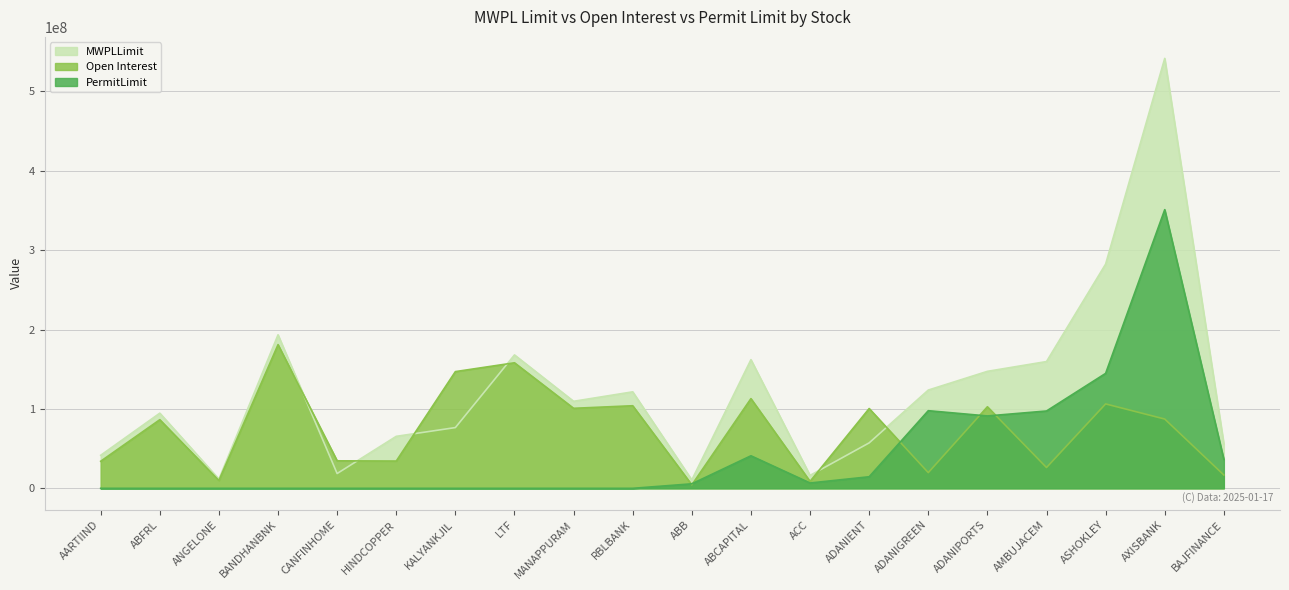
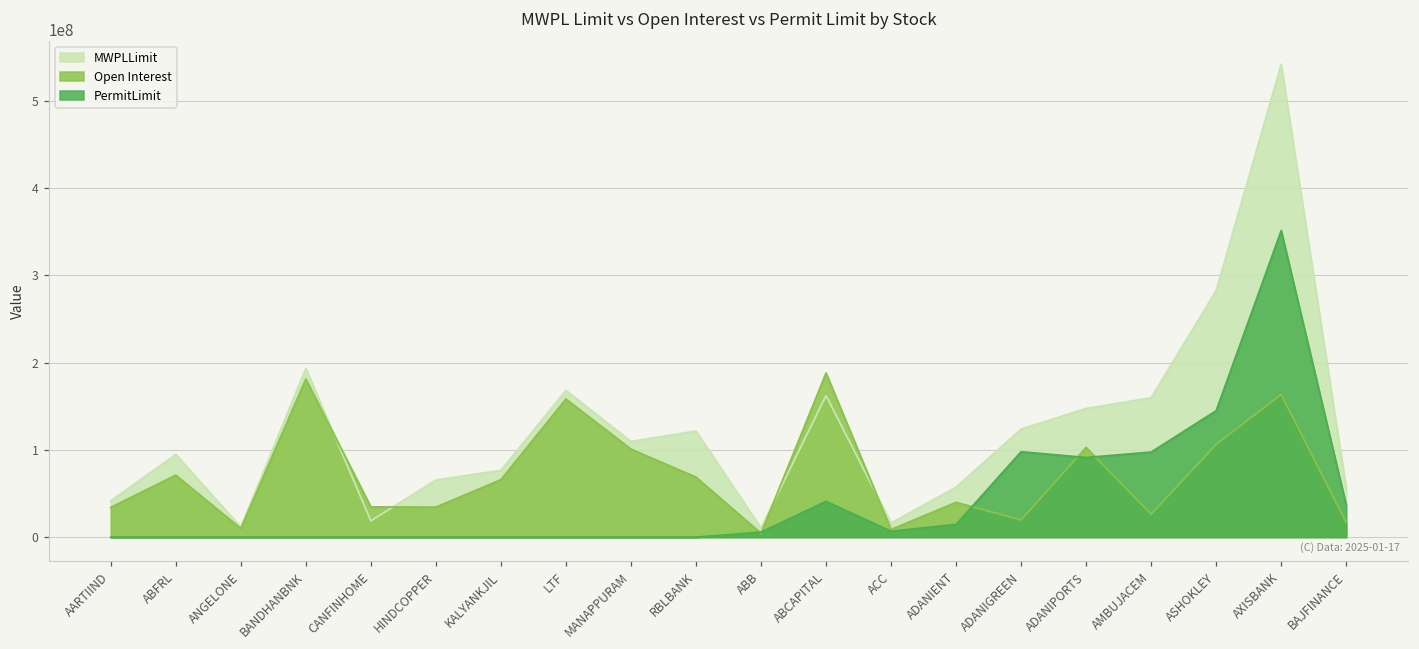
  {
    "MWPLLimit": {
      "AARTIIND": 40000000,
      "ABFRL": 90000000,
      "BANDHANBNK": 190000000,
      "CANFINHOME": 20000000,
      "HINDCOPPER": 70000000,
      "KALYANKJIL": 80000000,
      "LTF": 170000000,
      "MANAPPURAM": 110000000,
      "RBLBANK": 120000000,
      "ABB": 10000000,
      "ABCAPITAL": 160000000,
      "ACC": 20000000,
      "ADANIENT": 60000000,
      "ADANIGREEN": 120000000,
      "ADANIPORTS": 150000000,
      "AMBUJACEM": 160000000,
      "ASHOKLEY": 280000000,
      "AXISBANK": 540000000,
      "BAJFINANCE": 60000000
    },
    "Open Interest": {
      "AARTIIND": 30000000,
-     "ABFRL": 90000000,
+     "ABFRL": 70000000,
      "BANDHANBNK": 180000000,
      "CANFINHOME": 30000000,
      "HINDCOPPER": 30000000,
-     "KALYANKJIL": 150000000,
+     "KALYANKJIL": 70000000,
      "LTF": 160000000,
      "MANAPPURAM": 100000000,
-     "RBLBANK": 100000000,
-     "ABCAPITAL": 110000000,
-     "ADANIENT": 100000000,
+     "RBLBANK": 70000000,
+     "ABCAPITAL": 190000000,
+     "ADANIENT": 40000000,
      "ADANIGREEN": 20000000,
      "ADANIPORTS": 100000000,
      "AMBUJACEM": 30000000,
      "ASHOKLEY": 110000000,
-     "AXISBANK": 90000000
+     "AXISBANK": 160000000
    },
    "PermitLimit": {
      "AARTIIND": 0,
      "ABFRL": 0,
      "ANGELONE": 0,
      "BANDHANBNK": 0,
      "CANFINHOME": 0,
      "HINDCOPPER": 0,
      "KALYANKJIL": 0,
      "LTF": 0,
      "MANAPPURAM": 0,
      "RBLBANK": 0,
      "ABCAPITAL": 40000000,
      "ADANIENT": 10000000,
      "ADANIGREEN": 100000000,
      "ADANIPORTS": 90000000,
      "AMBUJACEM": 100000000,
      "ASHOKLEY": 140000000,
      "AXISBANK": 350000000,
      "BAJFINANCE": 40000000
    }
  }
